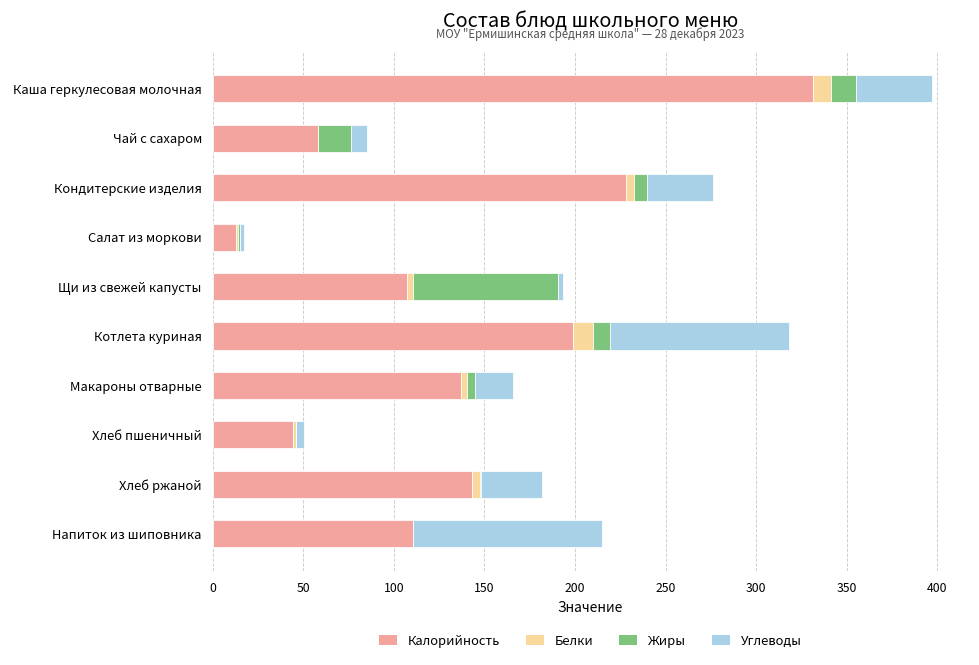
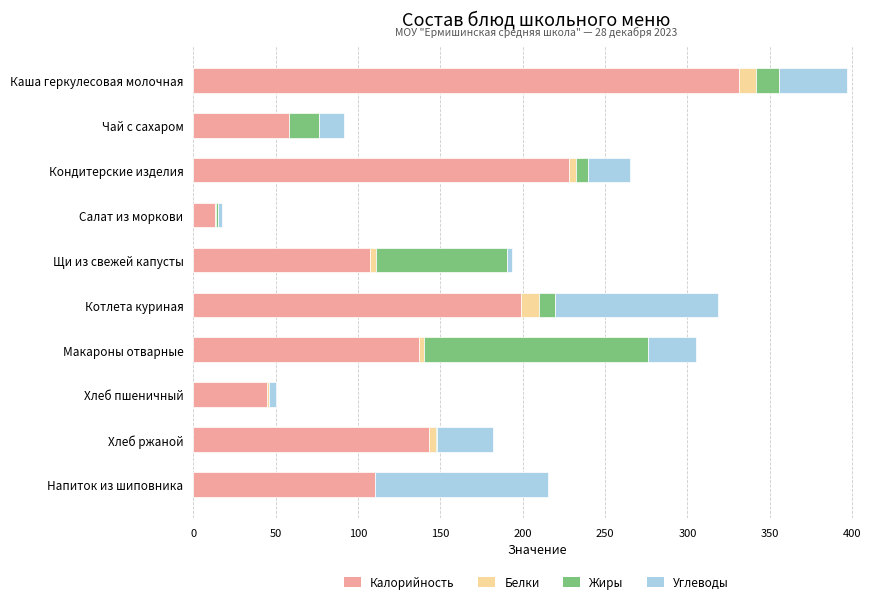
  {
    "Жиры": {
      "Каша геркулесовая молочная": 14,
      "Чай с сахаром": 18,
      "Кондитерские изделия": 7,
      "Щи из свежей капусты": 80,
      "Котлета куриная": 10,
-     "Макароны отварные": 5,
+     "Макароны отварные": 136,
      "Напиток из шиповника": 0
    },
    "Углеводы": {
      "Каша геркулесовая молочная": 42,
-     "Чай с сахаром": 9,
-     "Кондитерские изделия": 37,
+     "Чай с сахаром": 15,
+     "Кондитерские изделия": 25,
      "Салат из моркови": 2,
      "Щи из свежей капусты": 3,
      "Котлета куриная": 99,
-     "Макароны отварные": 20,
+     "Макароны отварные": 29,
      "Хлеб пшеничный": 4,
      "Хлеб ржаной": 34,
      "Напиток из шиповника": 105
    }
  }
